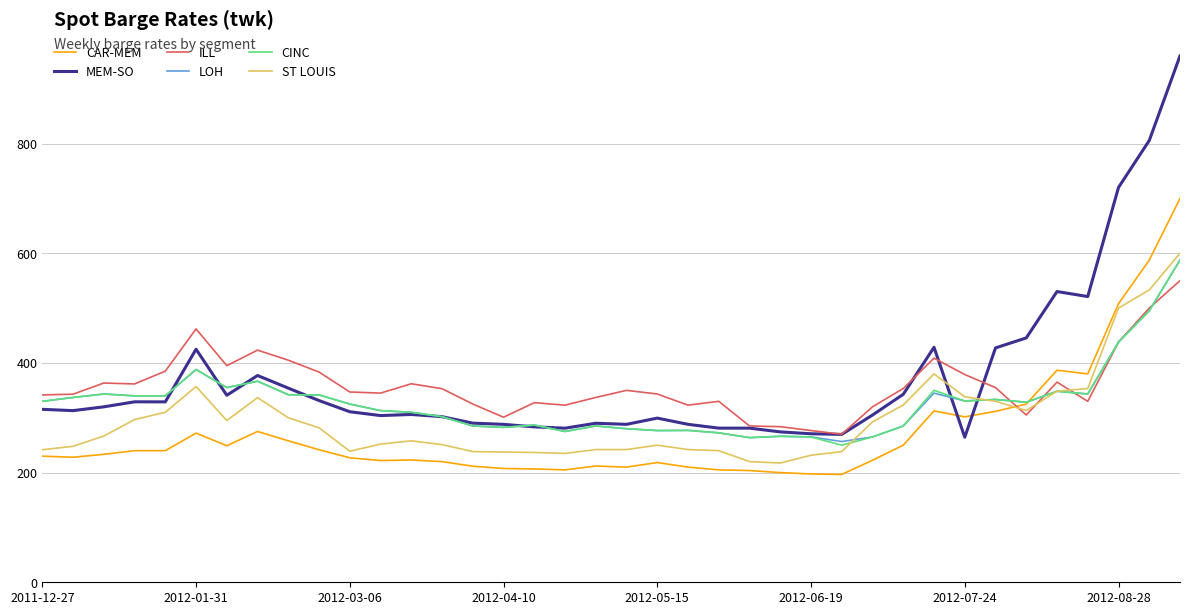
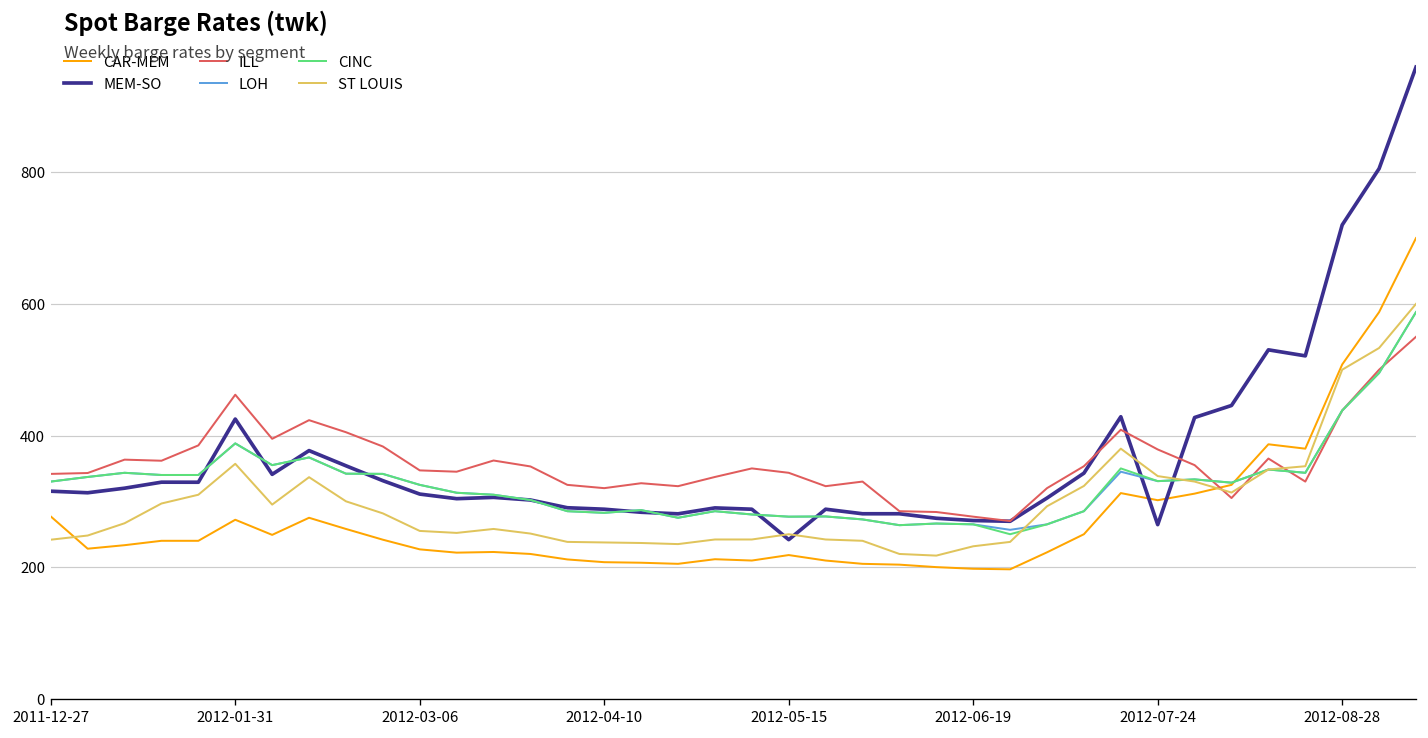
  {
    "CAR-MEM": {
-     "2011-12-27": 230,
+     "2011-12-27": 280,
      "2012-01-31": 270,
      "2012-03-06": 230,
      "2012-04-10": 210,
      "2012-05-15": 220,
      "2012-06-19": 200,
      "2012-07-24": 300,
      "2012-08-28": 510
    },
    "MEM-SO": {
      "2011-12-27": 320,
      "2012-01-31": 430,
      "2012-03-06": 310,
      "2012-04-10": 290,
-     "2012-05-15": 300,
+     "2012-05-15": 240,
      "2012-06-19": 270,
      "2012-07-24": 260,
      "2012-08-28": 720
    },
    "ILL": {
      "2011-12-27": 340,
      "2012-01-31": 460,
      "2012-03-06": 350,
-     "2012-04-10": 300,
+     "2012-04-10": 320,
      "2012-05-15": 340,
      "2012-06-19": 280,
      "2012-07-24": 380
    },
    "ST LOUIS": {
      "2011-12-27": 240,
      "2012-01-31": 360,
-     "2012-03-06": 240,
+     "2012-03-06": 260,
      "2012-04-10": 240,
      "2012-05-15": 250,
      "2012-06-19": 230,
      "2012-07-24": 340,
      "2012-08-28": 500
    }
  }
